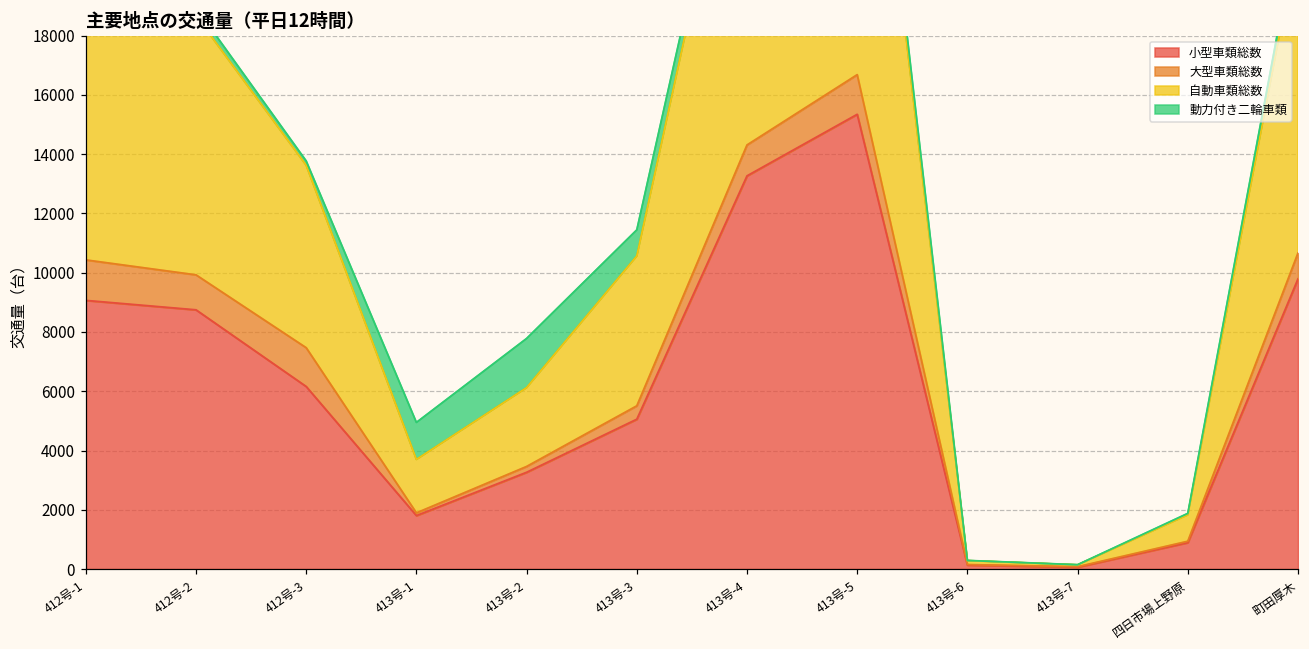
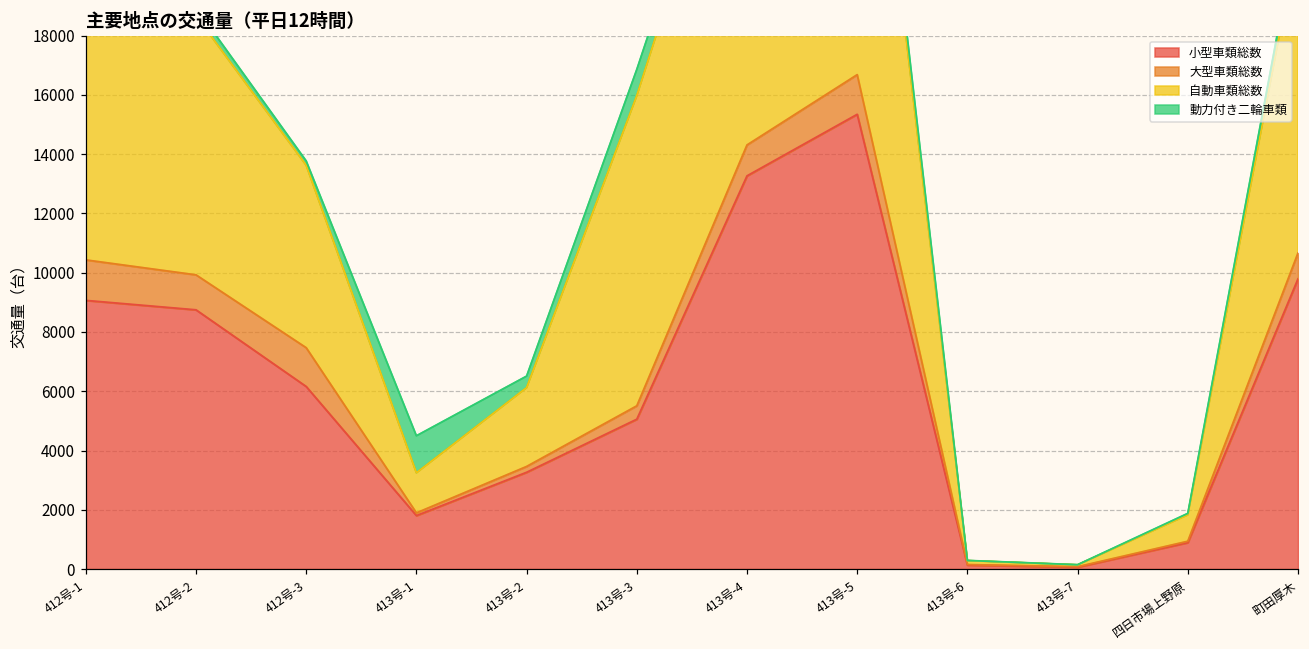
  {
    "自動車類総数": {
      "412号-3": 6200,
-     "413号-1": 1800,
+     "413号-1": 1400,
      "413号-2": 2700,
-     "413号-3": 5100
+     "413号-3": 10500
    },
    "動力付き二輪車類": {
      "412号-3": 100,
      "413号-1": 1200,
-     "413号-2": 1700,
+     "413号-2": 400,
      "413号-3": 900
    }
  }
